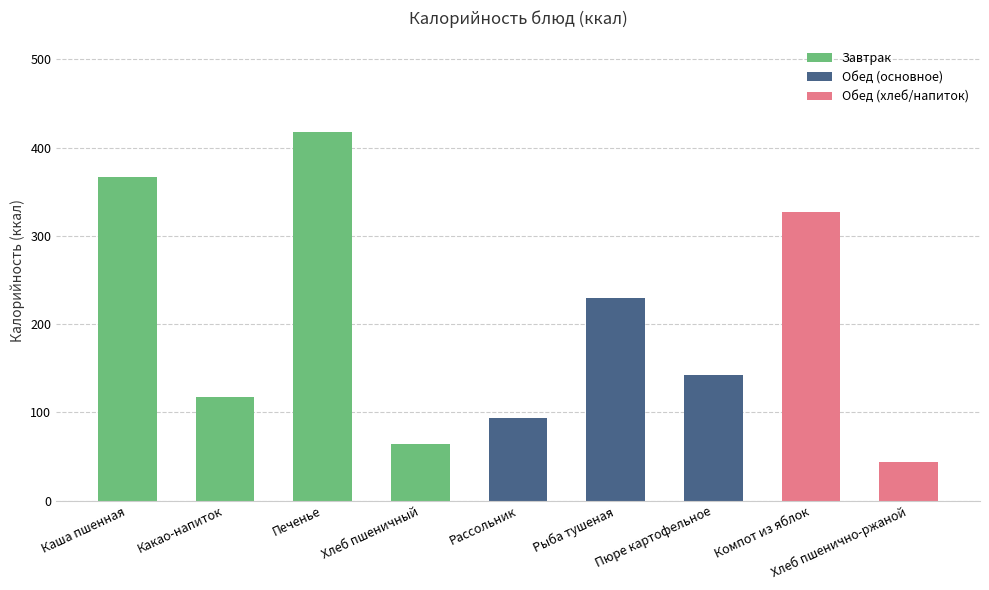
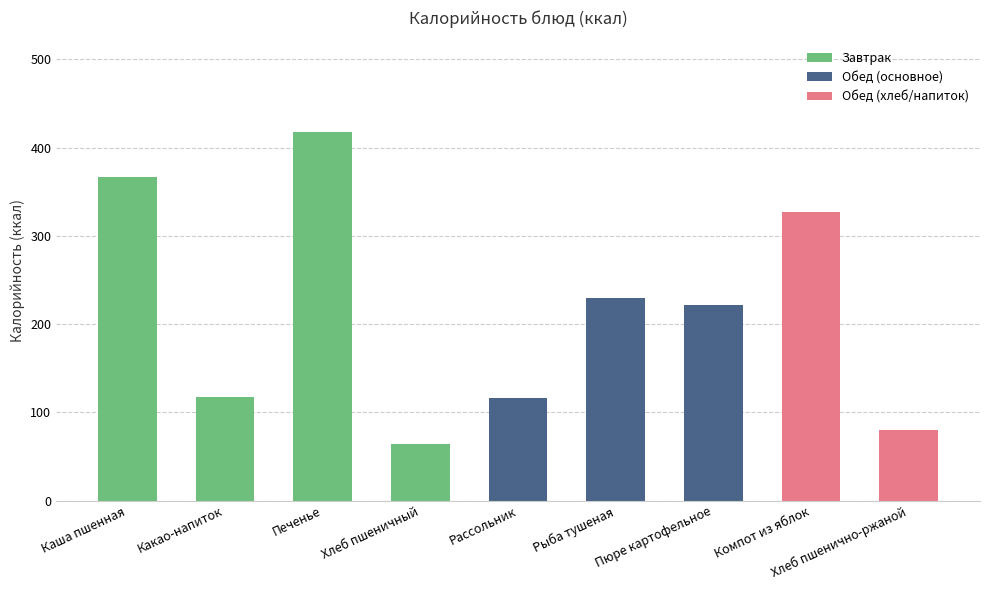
  {
    "Каша пшенная": 370,
    "Какао-напиток": 120,
    "Печенье": 420,
    "Хлеб пшеничный": 60,
-   "Рассольник": 90,
+   "Рассольник": 120,
    "Рыба тушеная": 230,
-   "Пюре картофельное": 140,
+   "Пюре картофельное": 220,
    "Компот из яблок": 330,
-   "Хлеб пшенично-ржаной": 40
+   "Хлеб пшенично-ржаной": 80
  }
